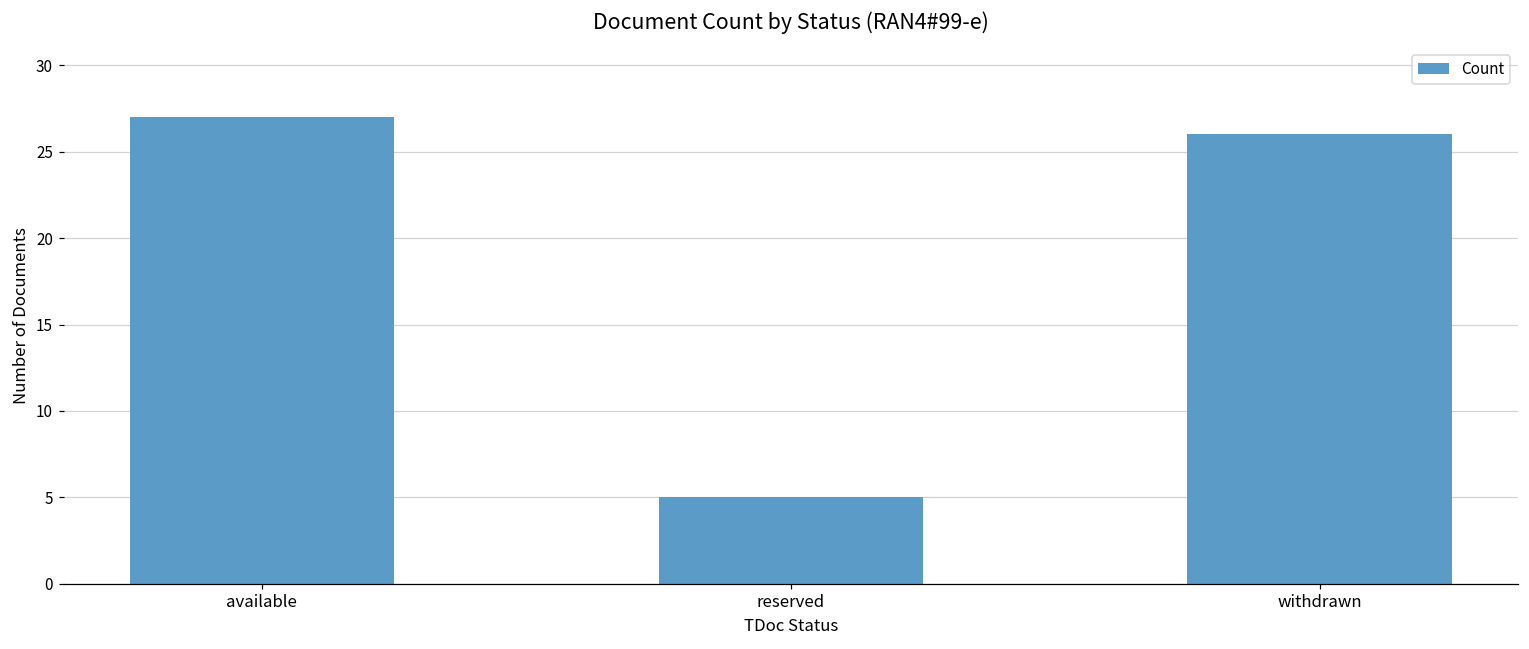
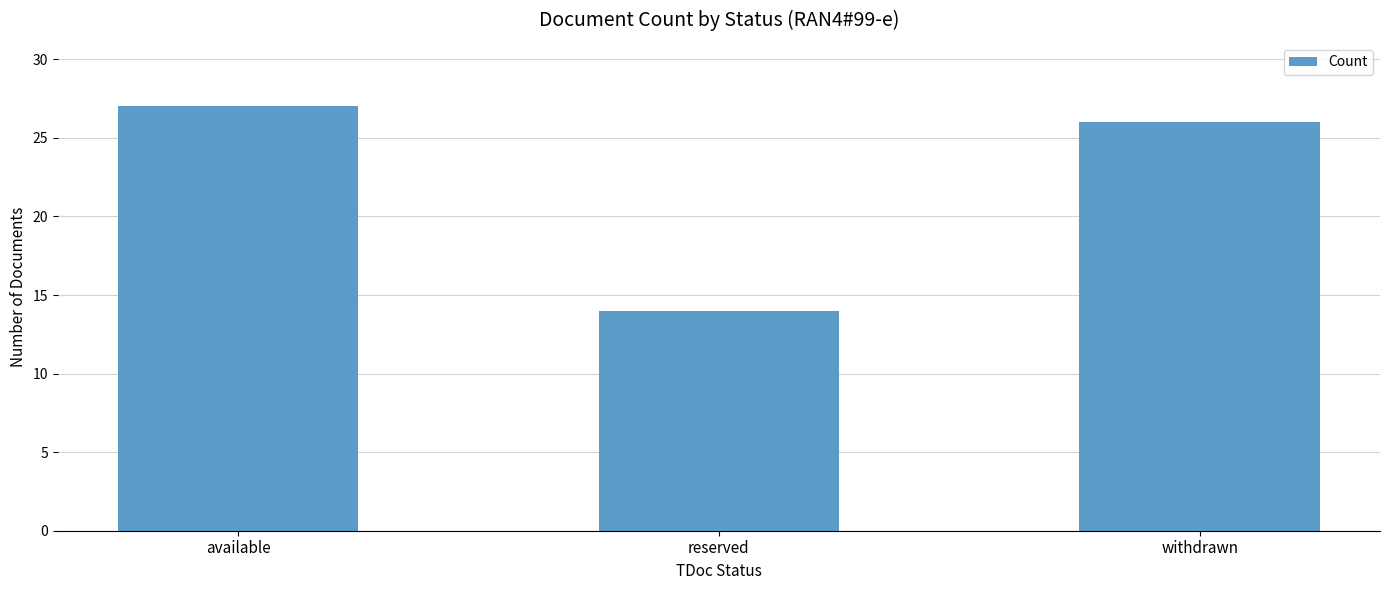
  {
    "available": 27,
-   "reserved": 5,
+   "reserved": 14,
    "withdrawn": 26
  }
